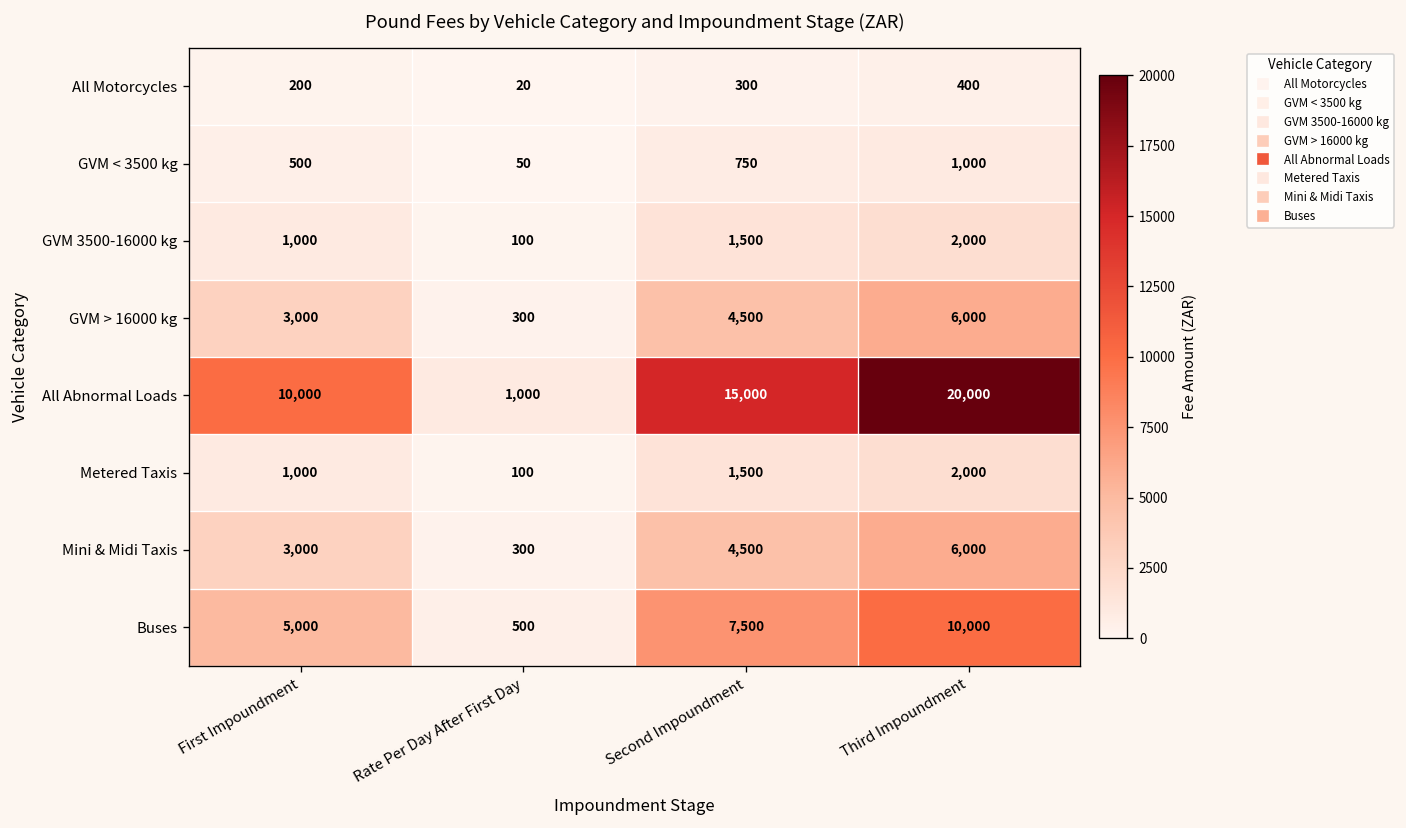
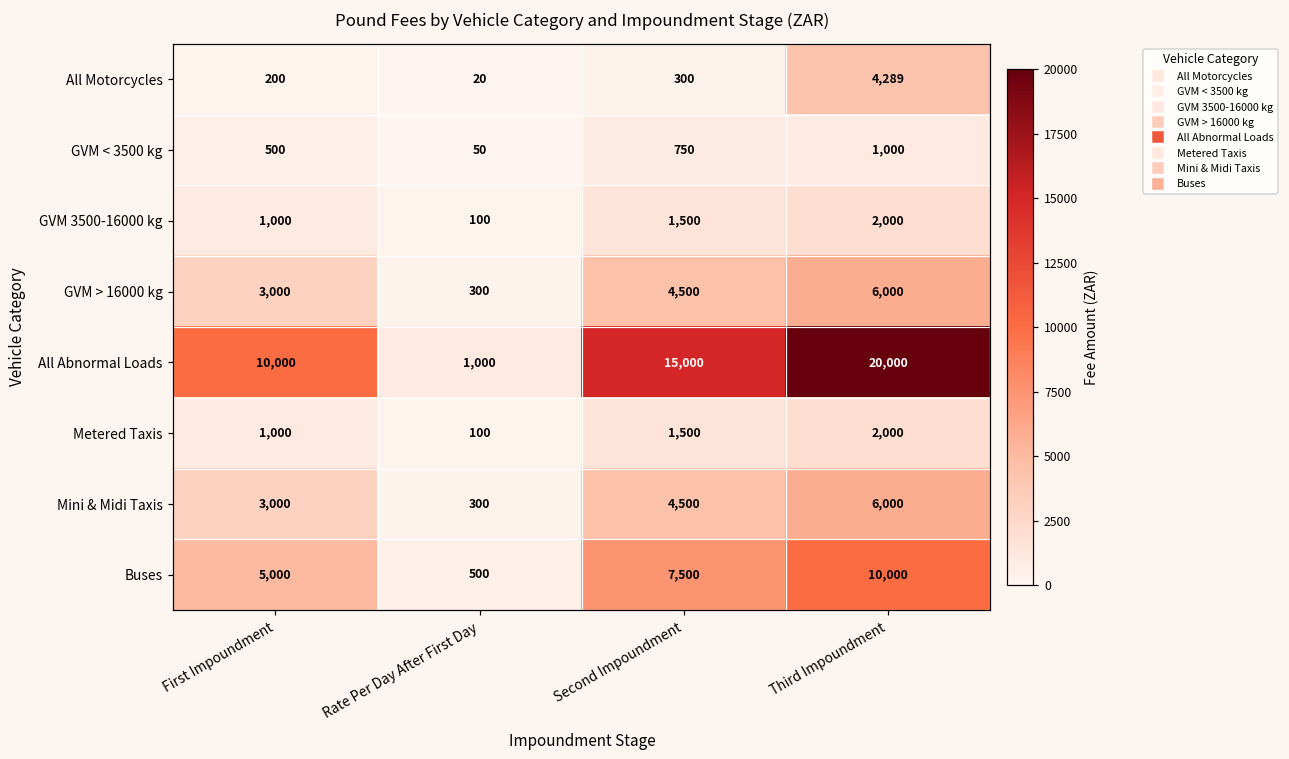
  {
    "All Motorcycles": {
      "First Impoundment": "200",
      "Rate Per Day After First Day": "20",
      "Second Impoundment": "300",
-     "Third Impoundment": "400"
+     "Third Impoundment": "4,289"
    },
    "GVM < 3500 kg": {
      "First Impoundment": "500",
      "Rate Per Day After First Day": "50",
      "Second Impoundment": "750",
      "Third Impoundment": "1,000"
    },
    "GVM 3500-16000 kg": {
      "First Impoundment": "1,000",
      "Rate Per Day After First Day": "100",
      "Second Impoundment": "1,500",
      "Third Impoundment": "2,000"
    },
    "GVM > 16000 kg": {
      "First Impoundment": "3,000",
      "Rate Per Day After First Day": "300",
      "Second Impoundment": "4,500",
      "Third Impoundment": "6,000"
    },
    "All Abnormal Loads": {
      "First Impoundment": "10,000",
      "Rate Per Day After First Day": "1,000",
      "Second Impoundment": "15,000",
      "Third Impoundment": "20,000"
    },
    "Metered Taxis": {
      "First Impoundment": "1,000",
      "Rate Per Day After First Day": "100",
      "Second Impoundment": "1,500",
      "Third Impoundment": "2,000"
    },
    "Mini & Midi Taxis": {
      "First Impoundment": "3,000",
      "Rate Per Day After First Day": "300",
      "Second Impoundment": "4,500",
      "Third Impoundment": "6,000"
    },
    "Buses": {
      "First Impoundment": "5,000",
      "Rate Per Day After First Day": "500",
      "Second Impoundment": "7,500",
      "Third Impoundment": "10,000"
    }
  }
